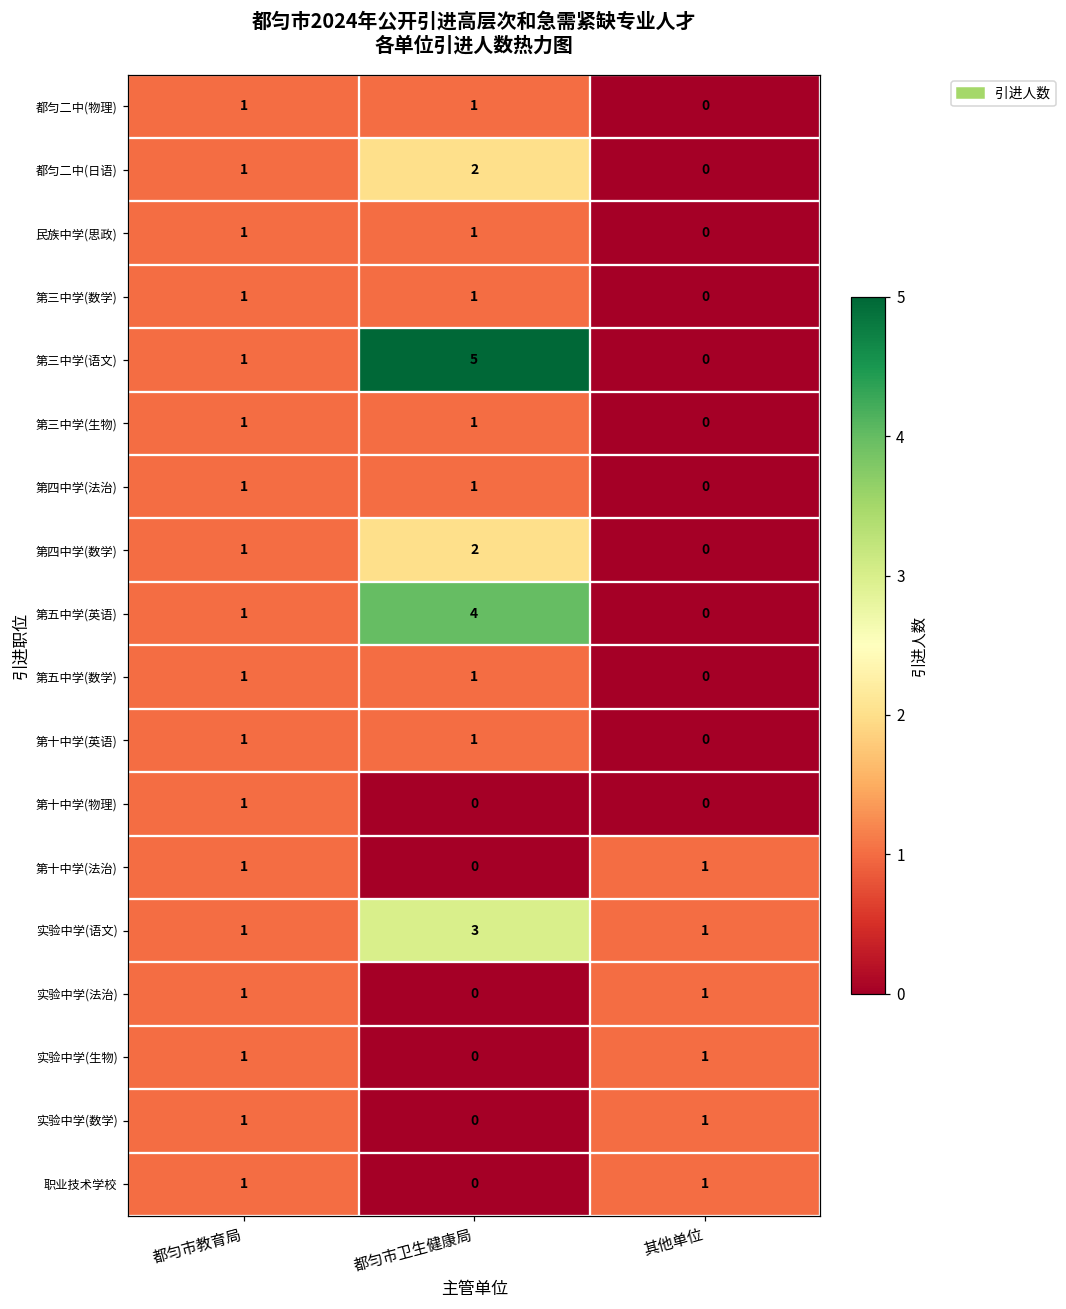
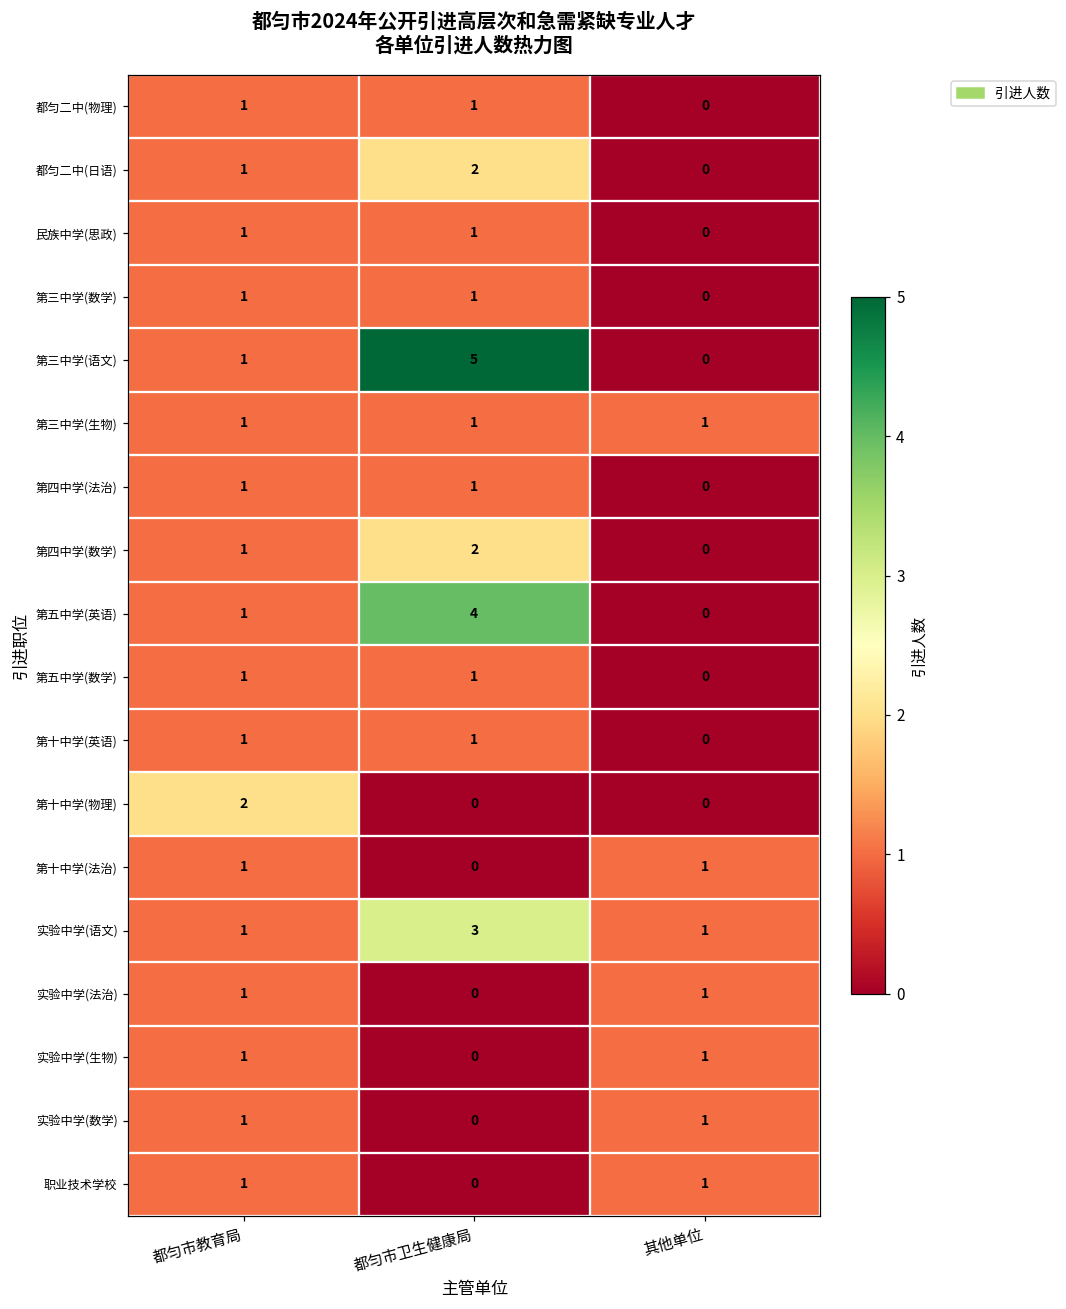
  {
    "都匀二中(物理)": {
      "都匀市教育局": 1,
      "都匀市卫生健康局": 1,
      "其他单位": 0
    },
    "都匀二中(日语)": {
      "都匀市教育局": 1,
      "都匀市卫生健康局": 2,
      "其他单位": 0
    },
    "民族中学(思政)": {
      "都匀市教育局": 1,
      "都匀市卫生健康局": 1,
      "其他单位": 0
    },
    "第三中学(数学)": {
      "都匀市教育局": 1,
      "都匀市卫生健康局": 1,
      "其他单位": 0
    },
    "第三中学(语文)": {
      "都匀市教育局": 1,
      "都匀市卫生健康局": 5,
      "其他单位": 0
    },
    "第三中学(生物)": {
      "都匀市教育局": 1,
      "都匀市卫生健康局": 1,
-     "其他单位": 0
+     "其他单位": 1
    },
    "第四中学(法治)": {
      "都匀市教育局": 1,
      "都匀市卫生健康局": 1,
      "其他单位": 0
    },
    "第四中学(数学)": {
      "都匀市教育局": 1,
      "都匀市卫生健康局": 2,
      "其他单位": 0
    },
    "第五中学(英语)": {
      "都匀市教育局": 1,
      "都匀市卫生健康局": 4,
      "其他单位": 0
    },
    "第五中学(数学)": {
      "都匀市教育局": 1,
      "都匀市卫生健康局": 1,
      "其他单位": 0
    },
    "第十中学(英语)": {
      "都匀市教育局": 1,
      "都匀市卫生健康局": 1,
      "其他单位": 0
    },
    "第十中学(物理)": {
-     "都匀市教育局": 1,
+     "都匀市教育局": 2,
      "都匀市卫生健康局": 0,
      "其他单位": 0
    },
    "第十中学(法治)": {
      "都匀市教育局": 1,
      "都匀市卫生健康局": 0,
      "其他单位": 1
    },
    "实验中学(语文)": {
      "都匀市教育局": 1,
      "都匀市卫生健康局": 3,
      "其他单位": 1
    },
    "实验中学(法治)": {
      "都匀市教育局": 1,
      "都匀市卫生健康局": 0,
      "其他单位": 1
    },
    "实验中学(生物)": {
      "都匀市教育局": 1,
      "都匀市卫生健康局": 0,
      "其他单位": 1
    },
    "实验中学(数学)": {
      "都匀市教育局": 1,
      "都匀市卫生健康局": 0,
      "其他单位": 1
    },
    "职业技术学校": {
      "都匀市教育局": 1,
      "都匀市卫生健康局": 0,
      "其他单位": 1
    }
  }
